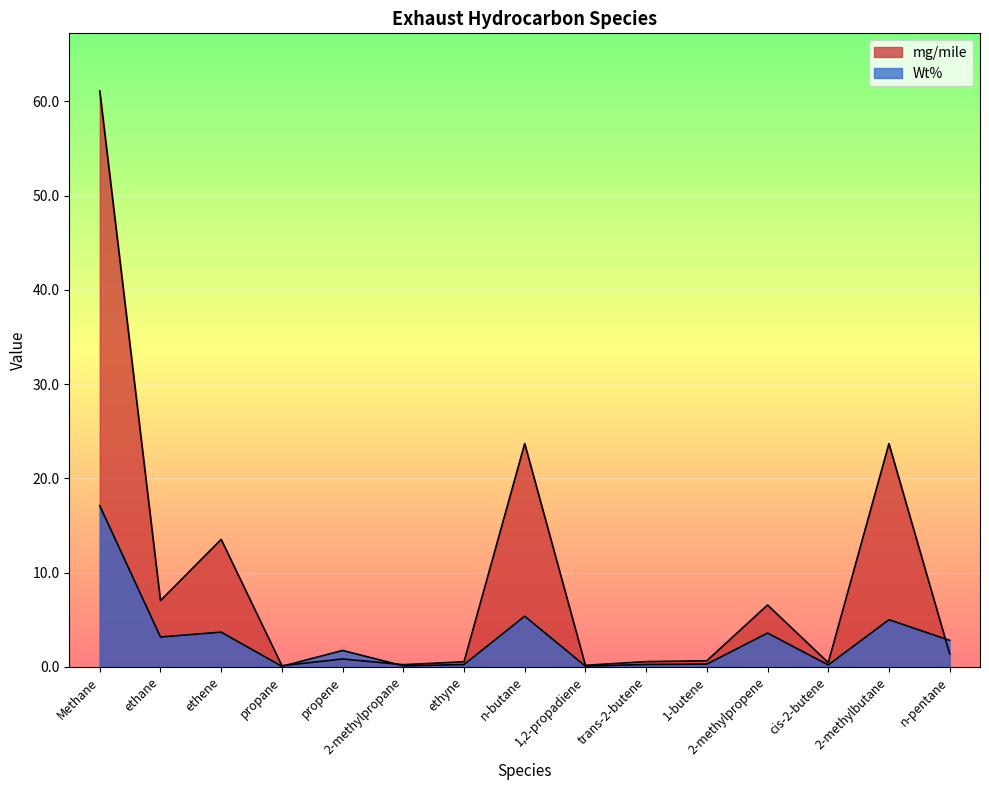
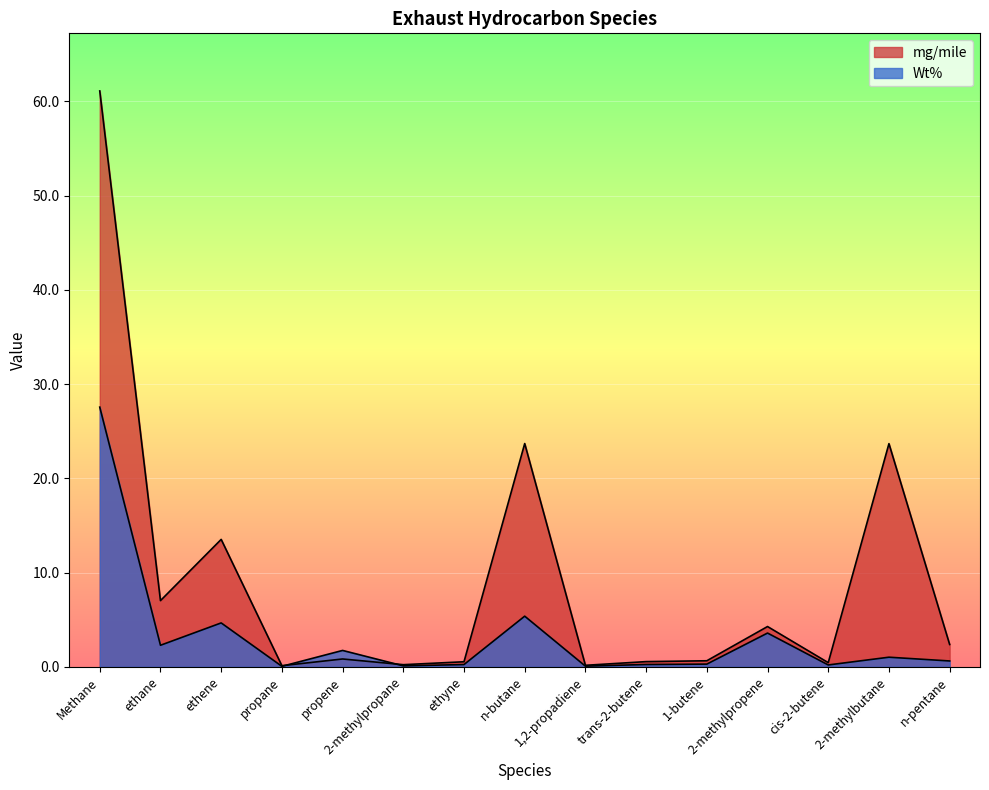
  {
    "mg/mile": {
      "Methane": 61,
      "ethane": 7,
      "ethene": 14,
      "propene": 1,
      "ethyne": 1,
      "n-butane": 24,
      "trans-2-butene": 1,
      "1-butene": 1,
-     "2-methylpropene": 7,
+     "2-methylpropene": 4,
      "2-methylbutane": 24,
-     "n-pentane": 1
+     "n-pentane": 2
    },
    "Wt%": {
-     "Methane": 17,
-     "ethane": 3,
-     "ethene": 4,
+     "Methane": 28,
+     "ethane": 2,
+     "ethene": 5,
      "propene": 2,
      "ethyne": 0,
      "n-butane": 5,
      "trans-2-butene": 0,
      "1-butene": 0,
      "2-methylpropene": 4,
-     "2-methylbutane": 5,
-     "n-pentane": 3
+     "2-methylbutane": 1,
+     "n-pentane": 1
    }
  }
